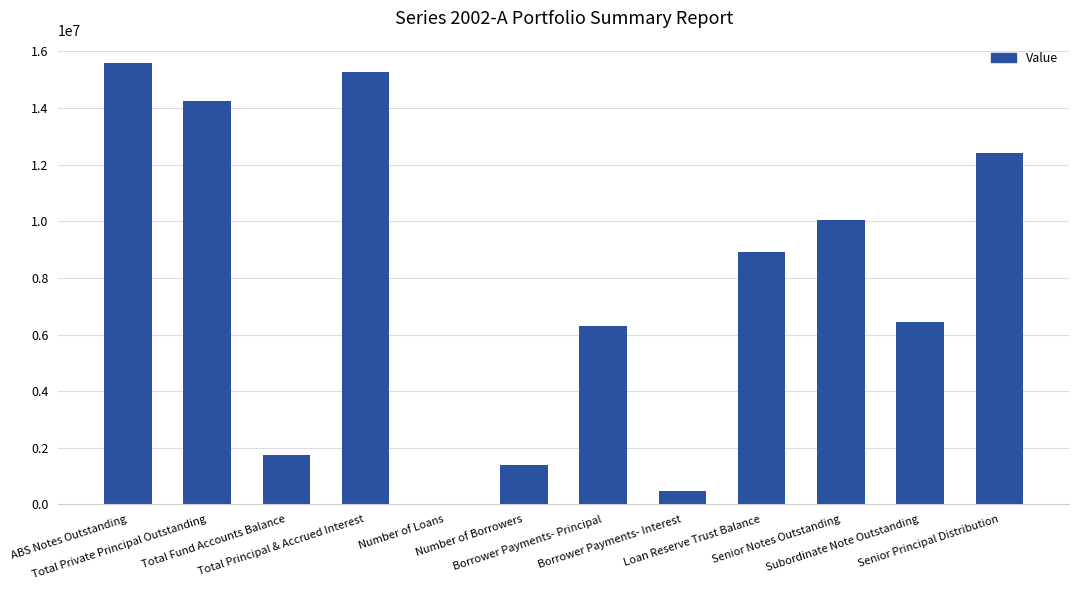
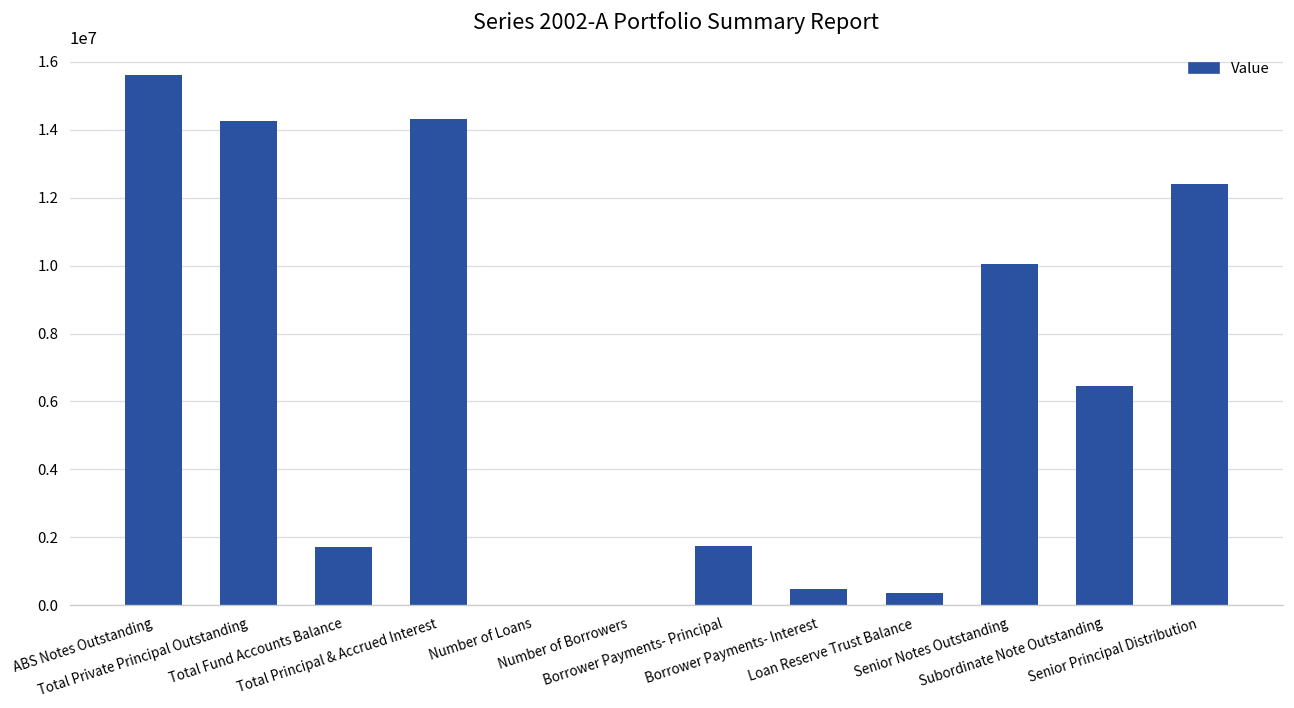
  {
    "ABS Notes Outstanding": 15600000,
    "Total Private Principal Outstanding": 14200000,
    "Total Fund Accounts Balance": 1700000,
-   "Total Principal & Accrued Interest": 15300000,
-   "Number of Borrowers": 1400000,
-   "Borrower Payments- Principal": 6300000,
+   "Total Principal & Accrued Interest": 14300000,
+   "Number of Borrowers": 0,
+   "Borrower Payments- Principal": 1800000,
    "Borrower Payments- Interest": 500000,
-   "Loan Reserve Trust Balance": 8900000,
+   "Loan Reserve Trust Balance": 400000,
    "Senior Notes Outstanding": 10000000,
    "Subordinate Note Outstanding": 6500000,
    "Senior Principal Distribution": 12400000
  }
